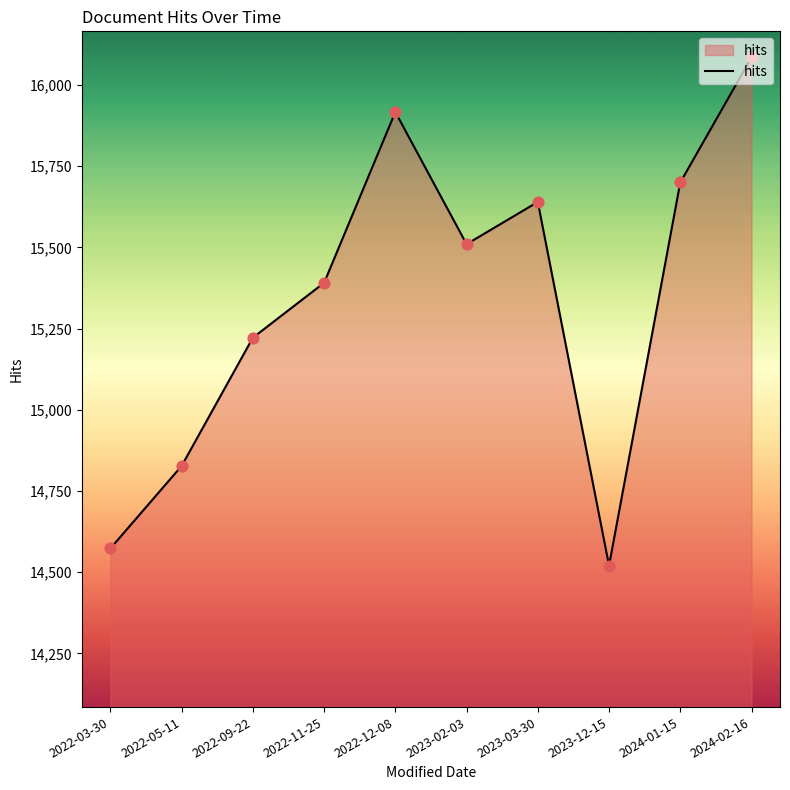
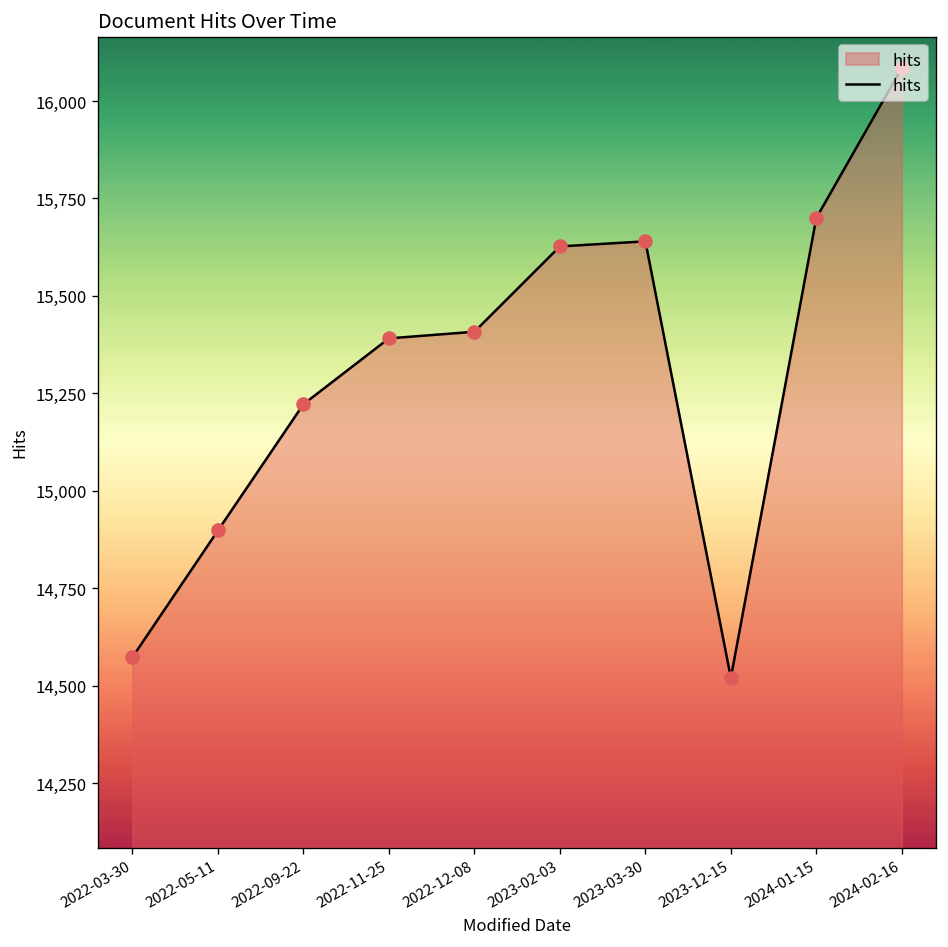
  {
    "2022-03-30": "14,570",
-   "2022-05-11": "14,830",
+   "2022-05-11": "14,900",
    "2022-09-22": "15,220",
    "2022-11-25": "15,390",
-   "2022-12-08": "15,920",
-   "2023-02-03": "15,510",
+   "2022-12-08": "15,410",
+   "2023-02-03": "15,630",
    "2023-03-30": "15,640",
    "2023-12-15": "14,520",
    "2024-01-15": "15,700"
  }
